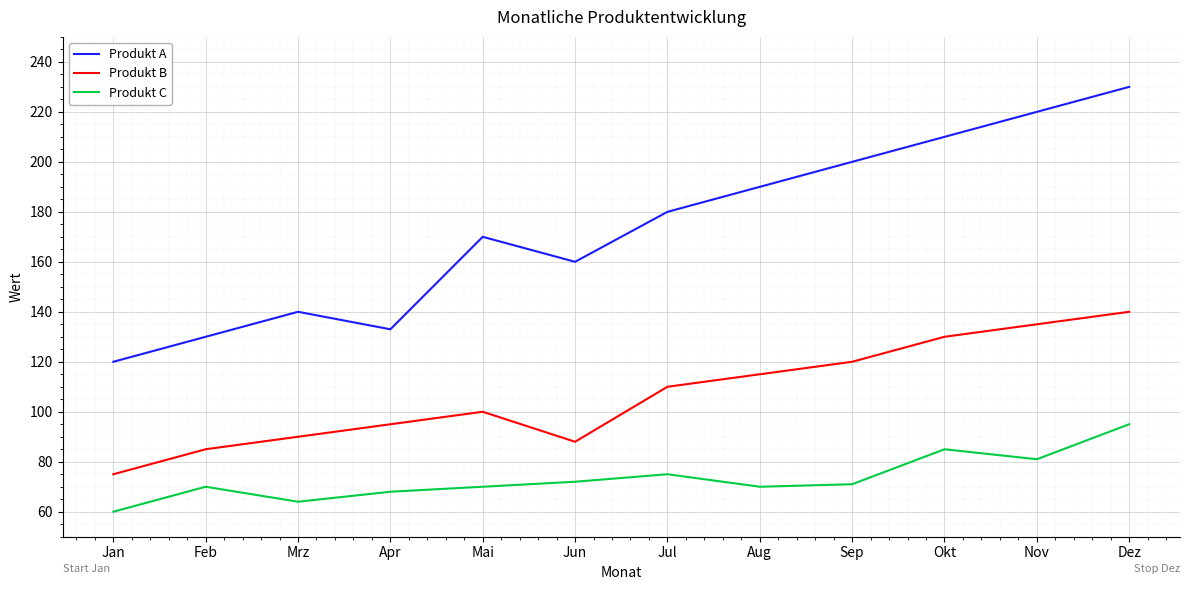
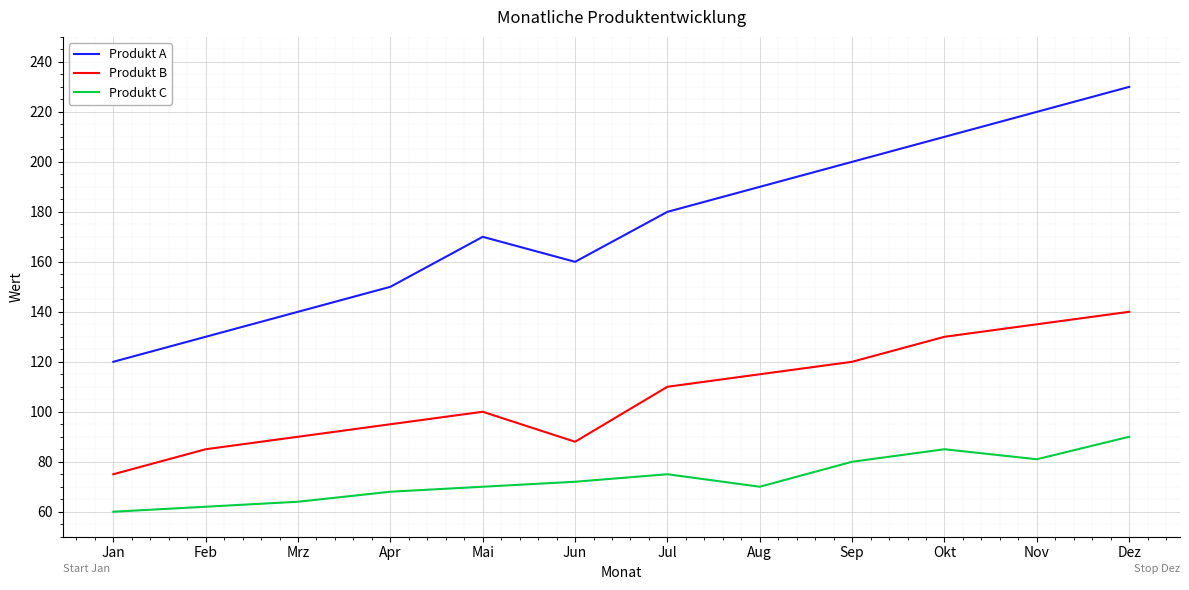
  {
    "Produkt A": {
      "Jan": 120,
      "Feb": 130,
      "Mrz": 140,
-     "Apr": 133,
+     "Apr": 150,
      "Mai": 170,
      "Jun": 160,
      "Jul": 180,
      "Aug": 190,
      "Sep": 200,
      "Okt": 210,
      "Nov": 220,
      "Dez": 230
    },
    "Produkt B": {
      "Jan": 75,
      "Feb": 85,
      "Mrz": 90,
      "Apr": 95,
      "Mai": 100,
      "Jun": 88,
      "Jul": 110,
      "Aug": 115,
      "Sep": 120,
      "Okt": 130,
      "Nov": 135,
      "Dez": 140
    },
    "Produkt C": {
      "Jan": 60,
-     "Feb": 70,
+     "Feb": 62,
      "Mrz": 64,
      "Apr": 68,
      "Mai": 70,
      "Jun": 72,
      "Jul": 75,
      "Aug": 70,
-     "Sep": 71,
+     "Sep": 80,
      "Okt": 85,
      "Nov": 81,
-     "Dez": 95
+     "Dez": 90
    }
  }
